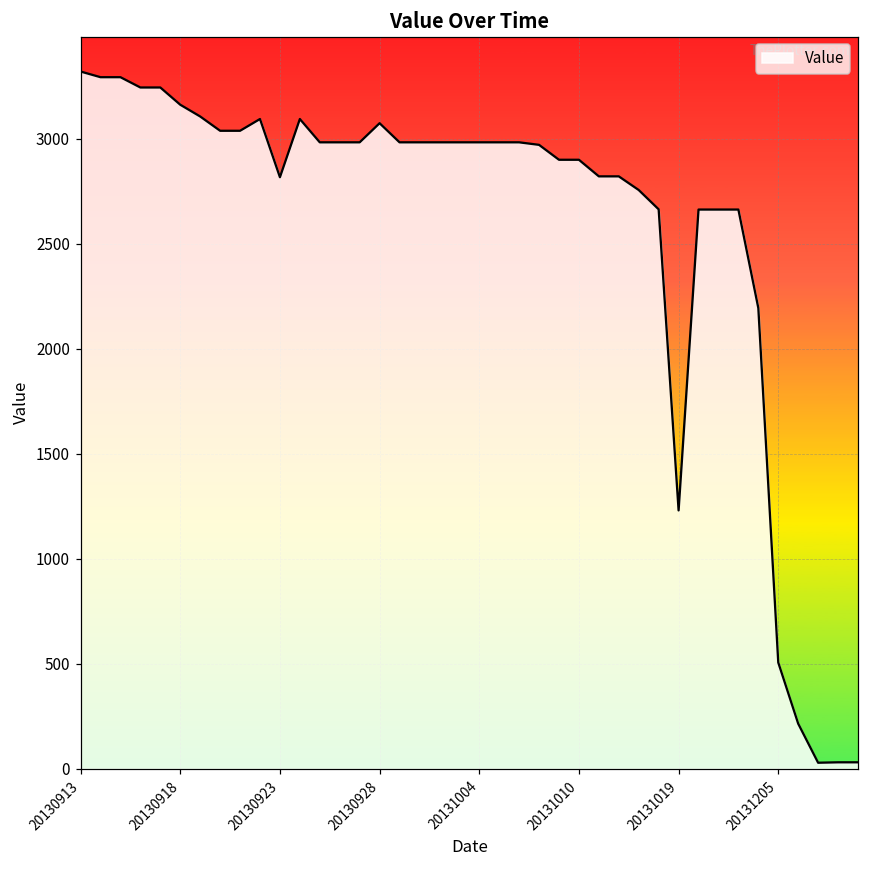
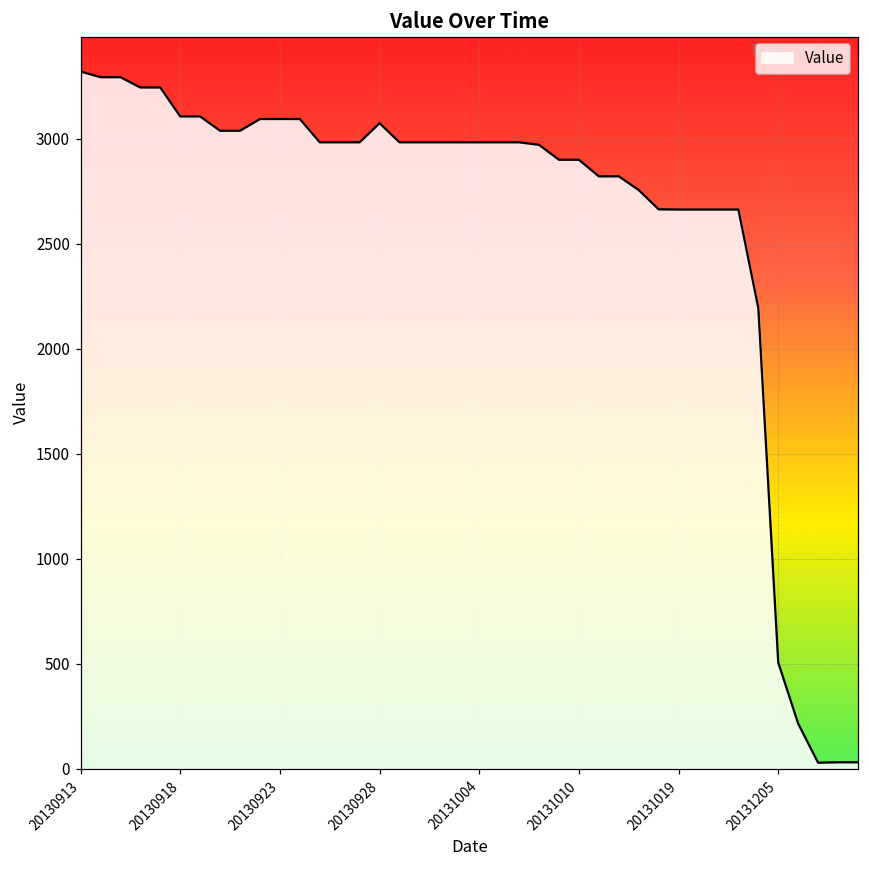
  {
    "20130913": 3320,
-   "20130918": 3160,
-   "20130923": 2820,
+   "20130918": 3110,
+   "20130923": 3090,
    "20130928": 3070,
    "20131004": 2980,
    "20131010": 2900,
-   "20131019": 1230,
+   "20131019": 2660,
    "20131205": 510
  }
